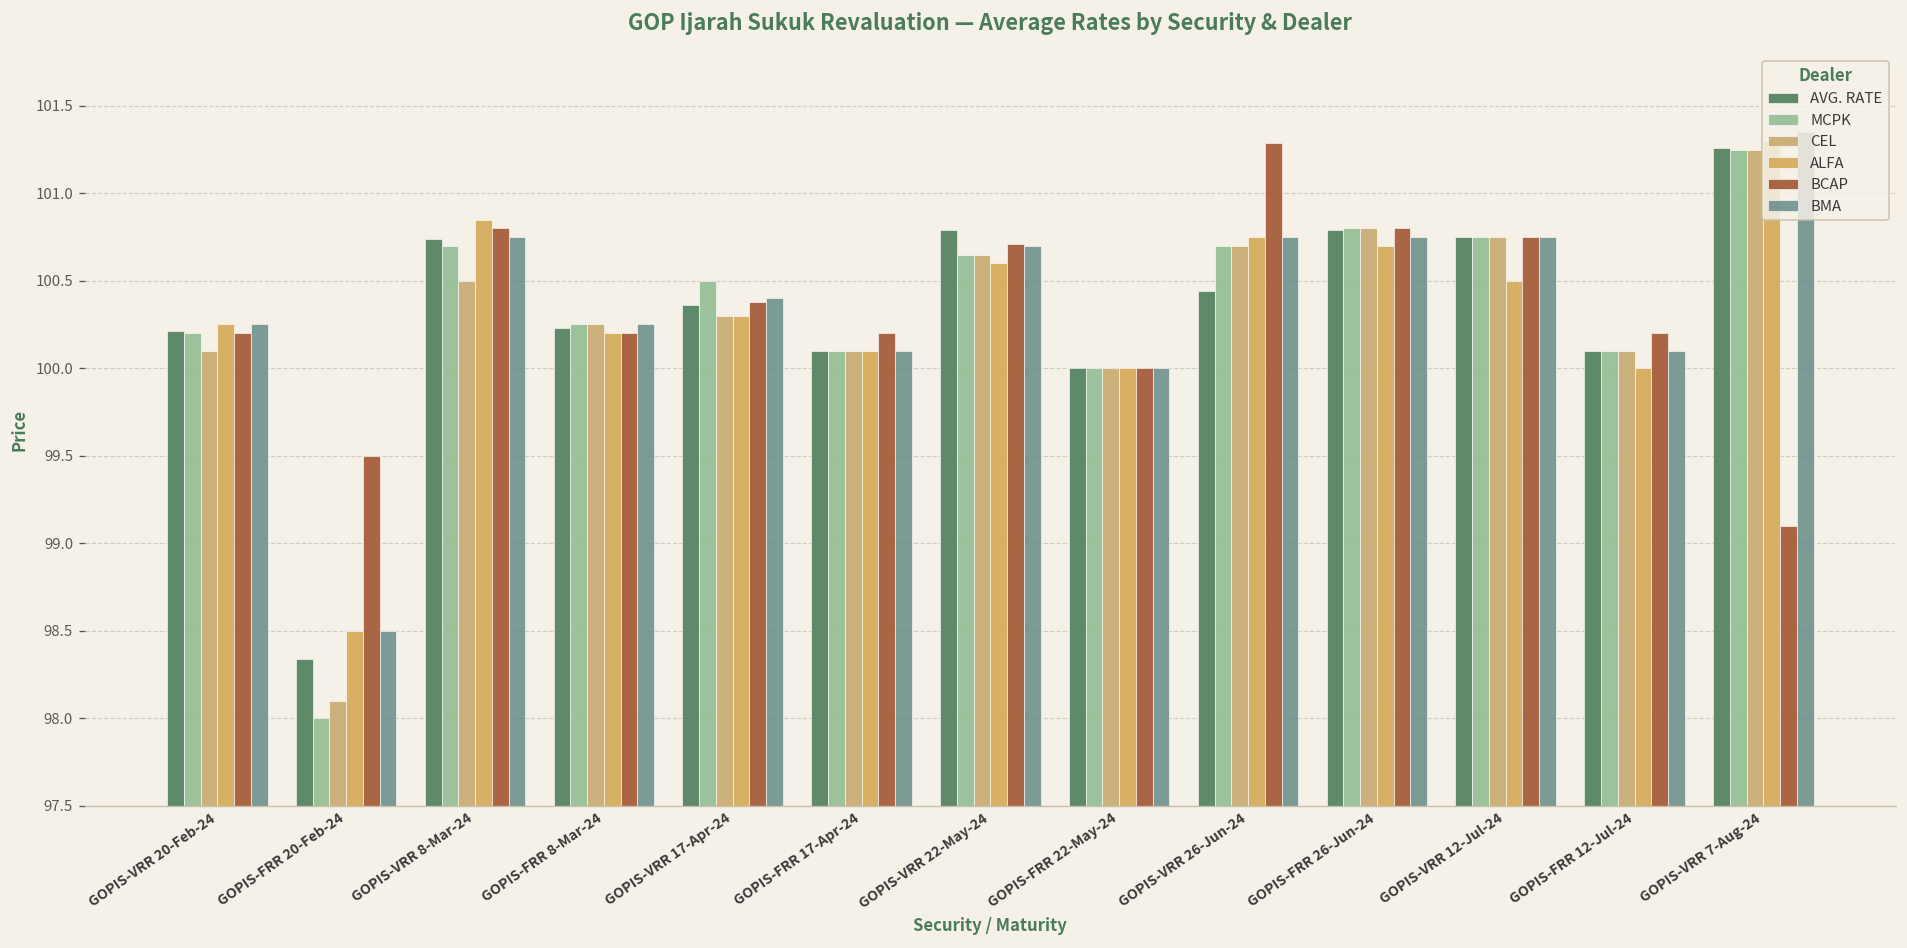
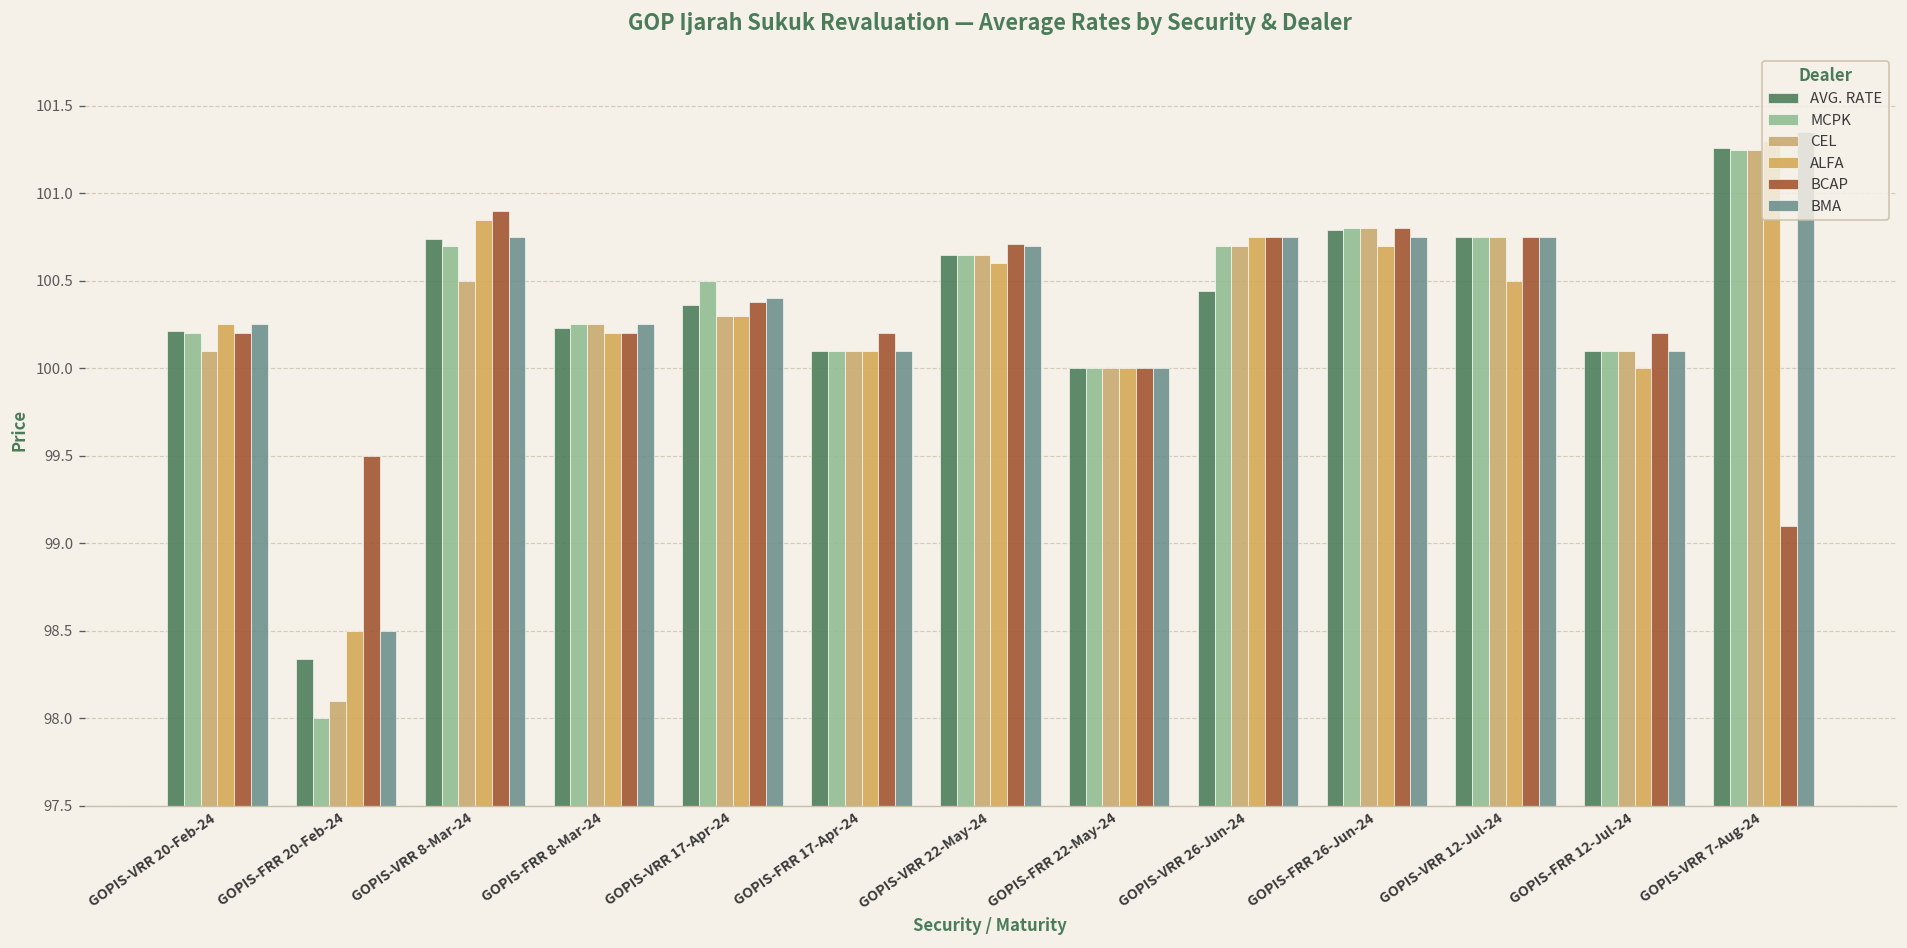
  {
    "AVG. RATE": {
      "GOPIS-VRR 20-Feb-24": 100.21,
      "GOPIS-FRR 20-Feb-24": 98.34,
      "GOPIS-VRR 8-Mar-24": 100.74,
      "GOPIS-FRR 8-Mar-24": 100.23,
      "GOPIS-VRR 17-Apr-24": 100.36,
      "GOPIS-FRR 17-Apr-24": 100.10,
-     "GOPIS-VRR 22-May-24": 100.79,
+     "GOPIS-VRR 22-May-24": 100.65,
      "GOPIS-FRR 22-May-24": 100.00,
      "GOPIS-VRR 26-Jun-24": 100.44,
      "GOPIS-FRR 26-Jun-24": 100.79,
      "GOPIS-VRR 12-Jul-24": 100.75,
      "GOPIS-FRR 12-Jul-24": 100.10,
      "GOPIS-VRR 7-Aug-24": 101.26
    },
    "BCAP": {
      "GOPIS-VRR 20-Feb-24": 100.20,
      "GOPIS-FRR 20-Feb-24": 99.50,
-     "GOPIS-VRR 8-Mar-24": 100.8,
+     "GOPIS-VRR 8-Mar-24": 100.9,
      "GOPIS-FRR 8-Mar-24": 100.20,
      "GOPIS-VRR 17-Apr-24": 100.38,
      "GOPIS-FRR 17-Apr-24": 100.20,
      "GOPIS-VRR 22-May-24": 100.71,
      "GOPIS-FRR 22-May-24": 100.00,
-     "GOPIS-VRR 26-Jun-24": 101.29,
+     "GOPIS-VRR 26-Jun-24": 100.75,
      "GOPIS-FRR 26-Jun-24": 100.80,
      "GOPIS-VRR 12-Jul-24": 100.75,
      "GOPIS-FRR 12-Jul-24": 100.20,
      "GOPIS-VRR 7-Aug-24": 99.10
    }
  }
